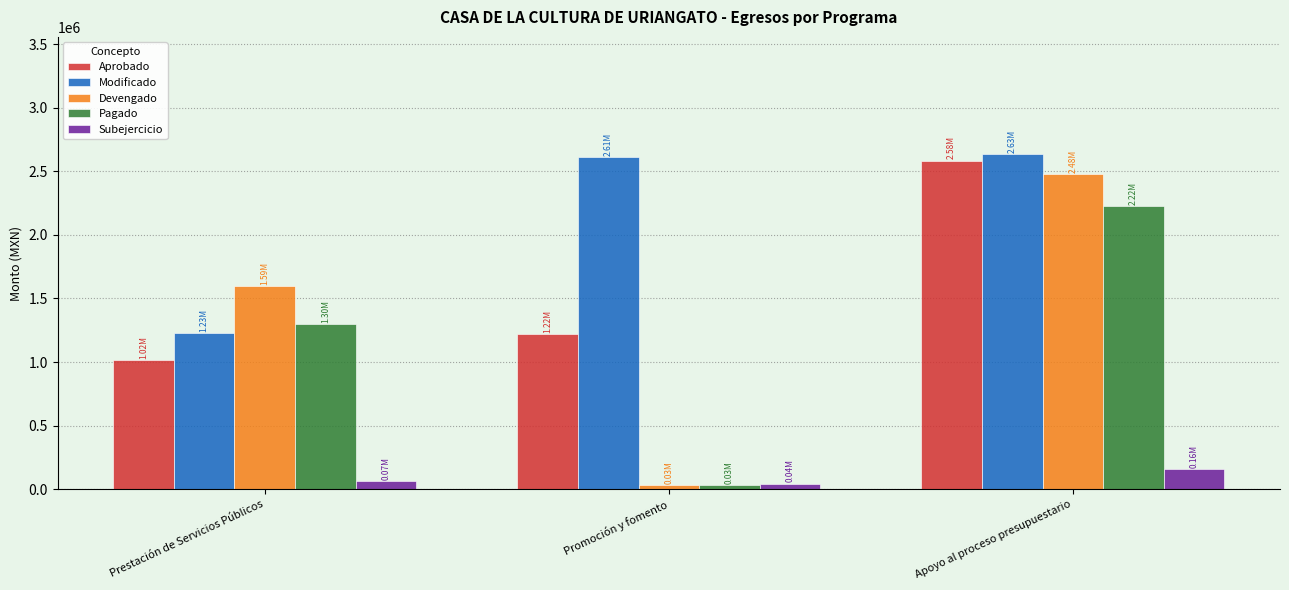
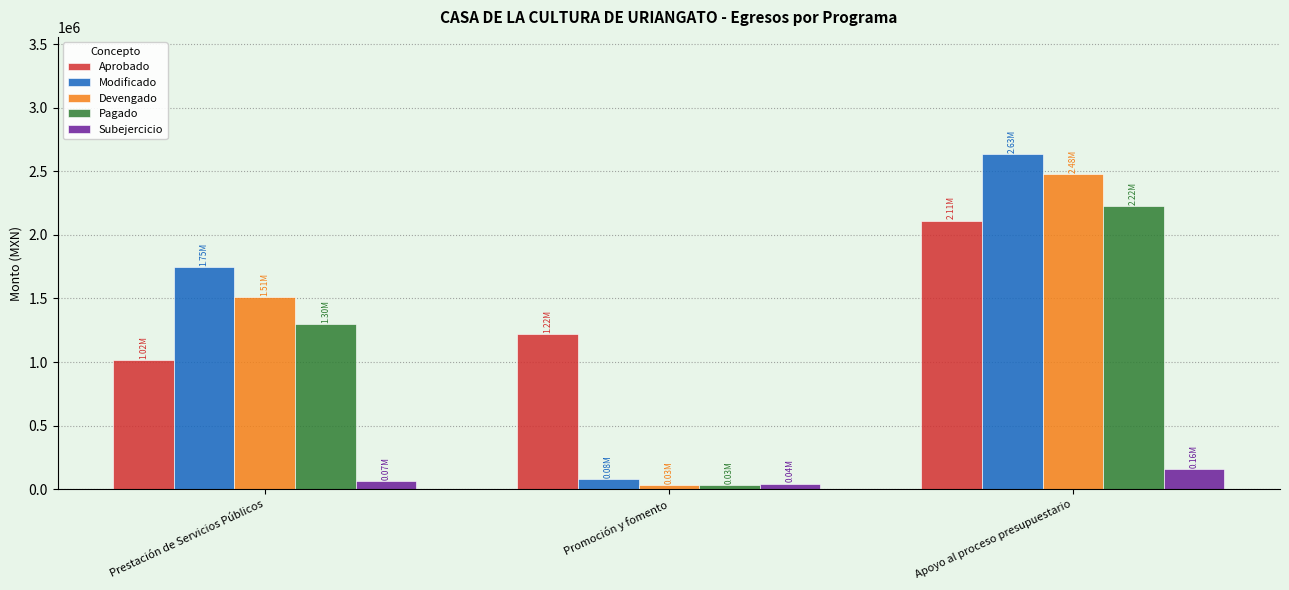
  {
    "Aprobado": {
      "Prestación de Servicios Públicos": "1.02M",
      "Promoción y fomento": "1.22M",
-     "Apoyo al proceso presupuestario": "2.58M"
+     "Apoyo al proceso presupuestario": "2.11M"
    },
    "Modificado": {
-     "Prestación de Servicios Públicos": "1.23M",
-     "Promoción y fomento": "2.61M",
+     "Prestación de Servicios Públicos": "1.75M",
+     "Promoción y fomento": "0.08M",
      "Apoyo al proceso presupuestario": "2.63M"
    },
    "Devengado": {
-     "Prestación de Servicios Públicos": "1.59M",
+     "Prestación de Servicios Públicos": "1.51M",
      "Promoción y fomento": "0.03M",
      "Apoyo al proceso presupuestario": "2.48M"
    },
    "Pagado": {
      "Prestación de Servicios Públicos": "1.30M",
      "Promoción y fomento": "0.03M",
      "Apoyo al proceso presupuestario": "2.22M"
    },
    "Subejercicio": {
      "Prestación de Servicios Públicos": "0.07M",
      "Promoción y fomento": "0.04M",
      "Apoyo al proceso presupuestario": "0.16M"
    }
  }
